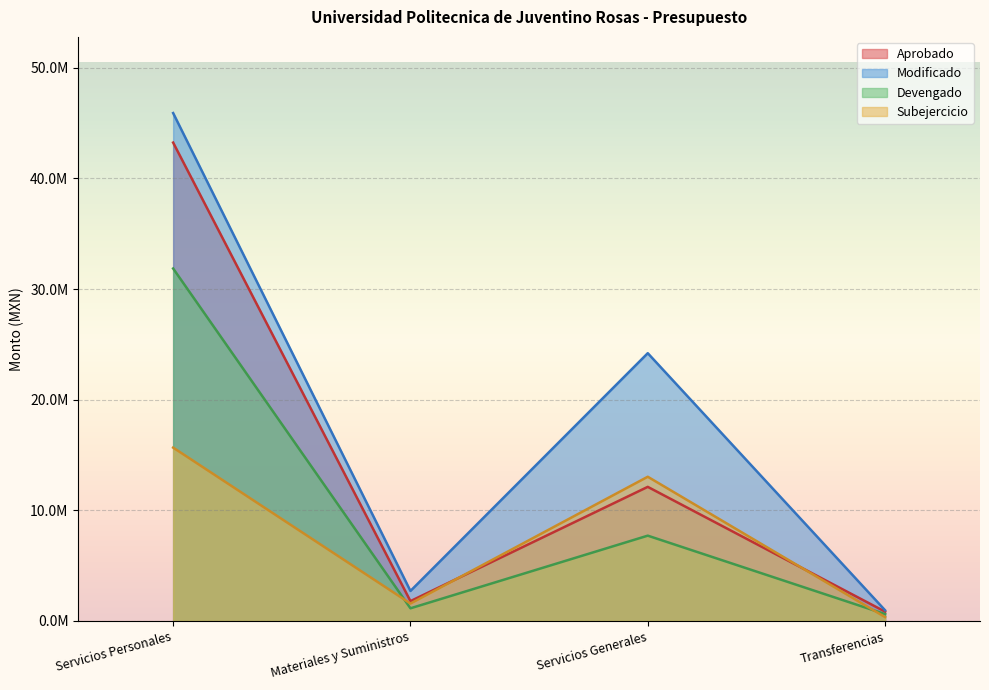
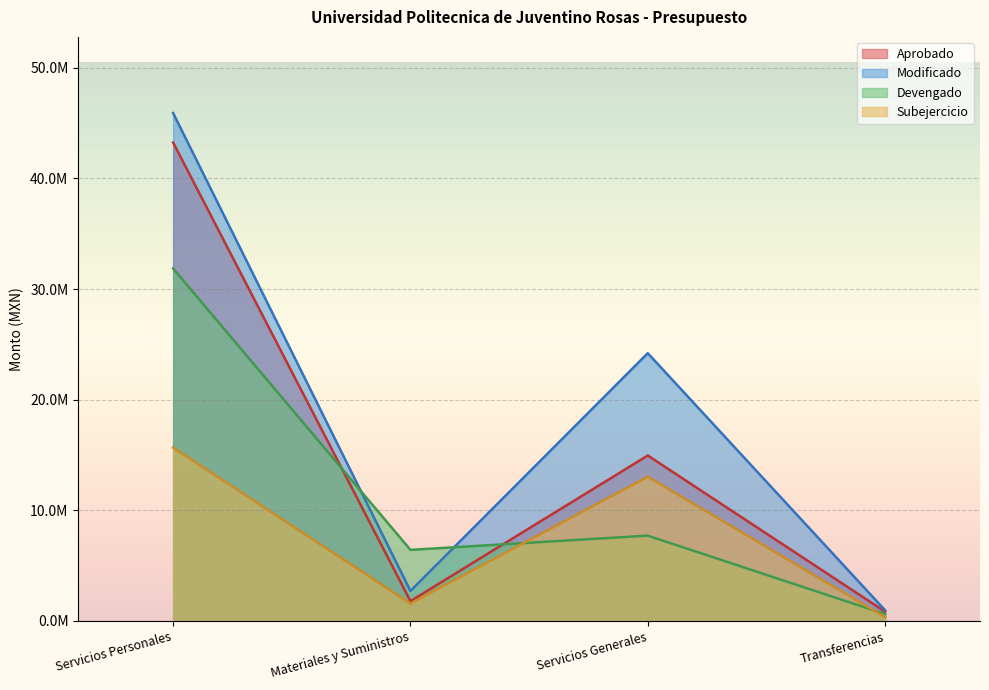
  {
    "Aprobado": {
      "Servicios Personales": 43200000,
-     "Servicios Generales": 12100000
+     "Servicios Generales": 15000000
    },
    "Modificado": {
      "Servicios Personales": 45900000,
      "Materiales y Suministros": 2700000,
      "Servicios Generales": 24200000
    },
    "Devengado": {
      "Servicios Personales": 31900000,
-     "Materiales y Suministros": 1100000,
+     "Materiales y Suministros": 6400000,
      "Servicios Generales": 7700000
    },
    "Subejercicio": {
      "Servicios Personales": 15700000,
      "Servicios Generales": 13000000,
      "Transferencias": 300000
    }
  }
